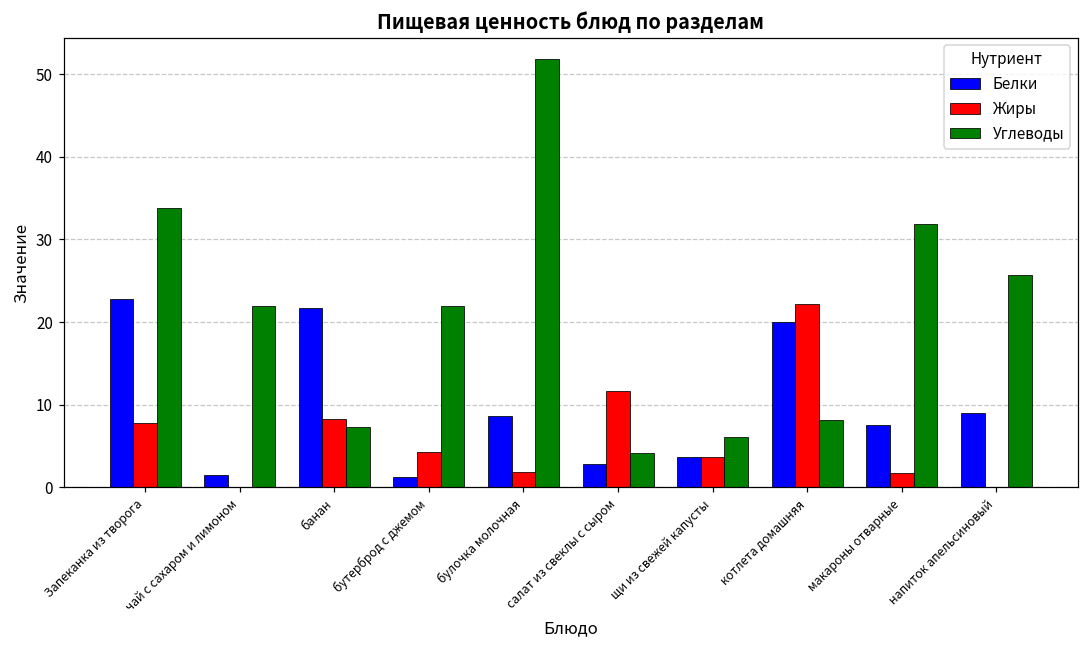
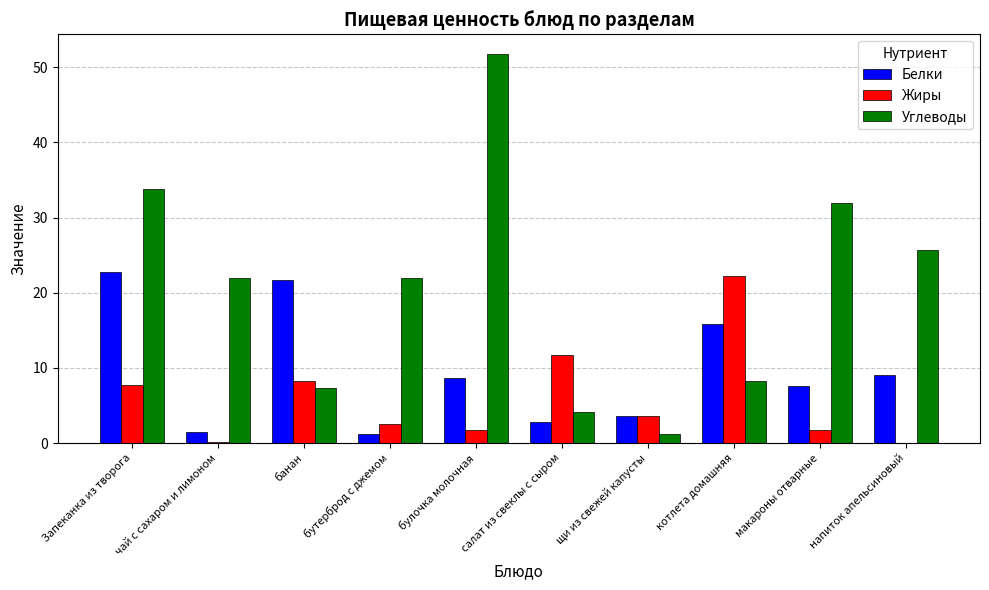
  {
    "Белки": {
      "Запеканка из творога": 23,
      "чай с сахаром и лимоном": 2,
      "банан": 22,
      "бутерброд с джемом": 1,
      "булочка молочная": 9,
      "салат из свеклы с сыром": 3,
      "щи из свежей капусты": 4,
-     "котлета домашняя": 20,
+     "котлета домашняя": 16,
      "макароны отварные": 8,
      "напиток апельсиновый": 9
    },
    "Жиры": {
      "Запеканка из творога": 8,
      "банан": 8,
-     "бутерброд с джемом": 4,
+     "бутерброд с джемом": 3,
      "булочка молочная": 2,
      "салат из свеклы с сыром": 12,
      "щи из свежей капусты": 4,
      "котлета домашняя": 22,
      "макароны отварные": 2,
      "напиток апельсиновый": 0
    },
    "Углеводы": {
      "Запеканка из творога": 34,
      "чай с сахаром и лимоном": 22,
      "банан": 7,
      "бутерброд с джемом": 22,
      "булочка молочная": 52,
      "салат из свеклы с сыром": 4,
-     "щи из свежей капусты": 6,
+     "щи из свежей капусты": 1,
      "котлета домашняя": 8,
      "макароны отварные": 32,
      "напиток апельсиновый": 26
    }
  }
